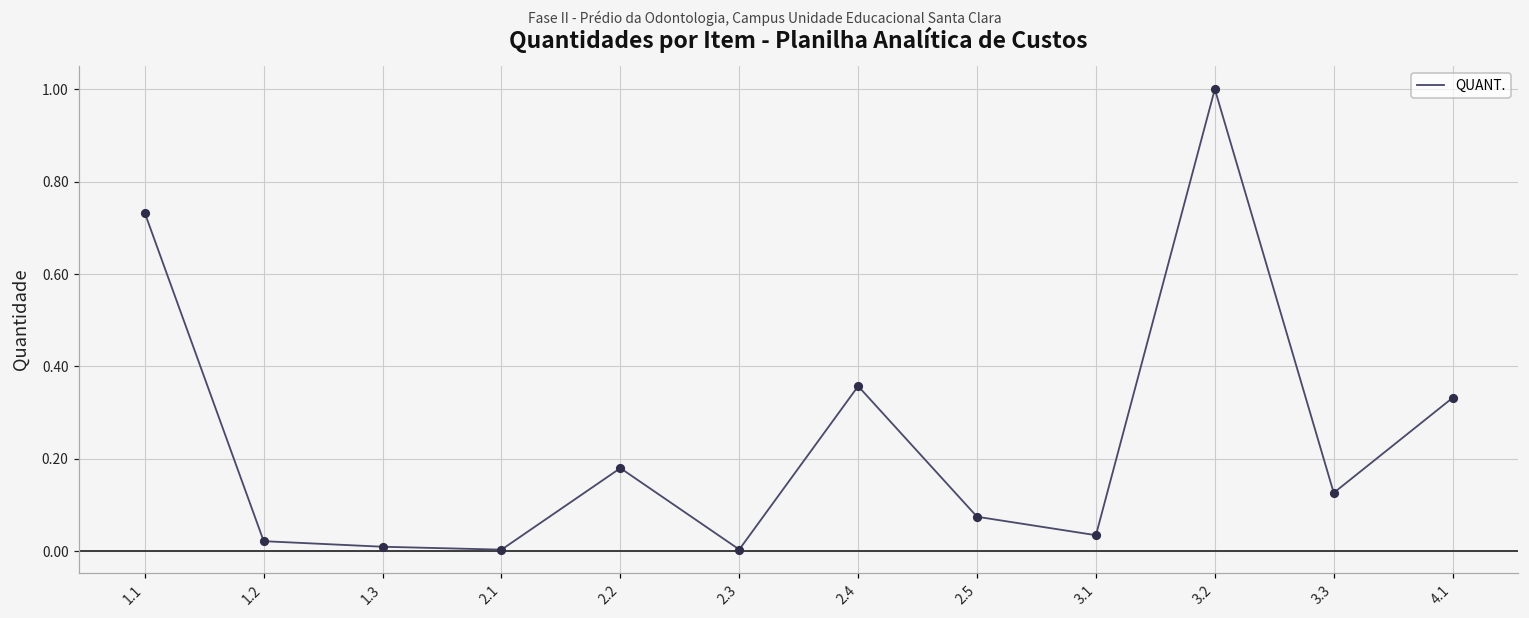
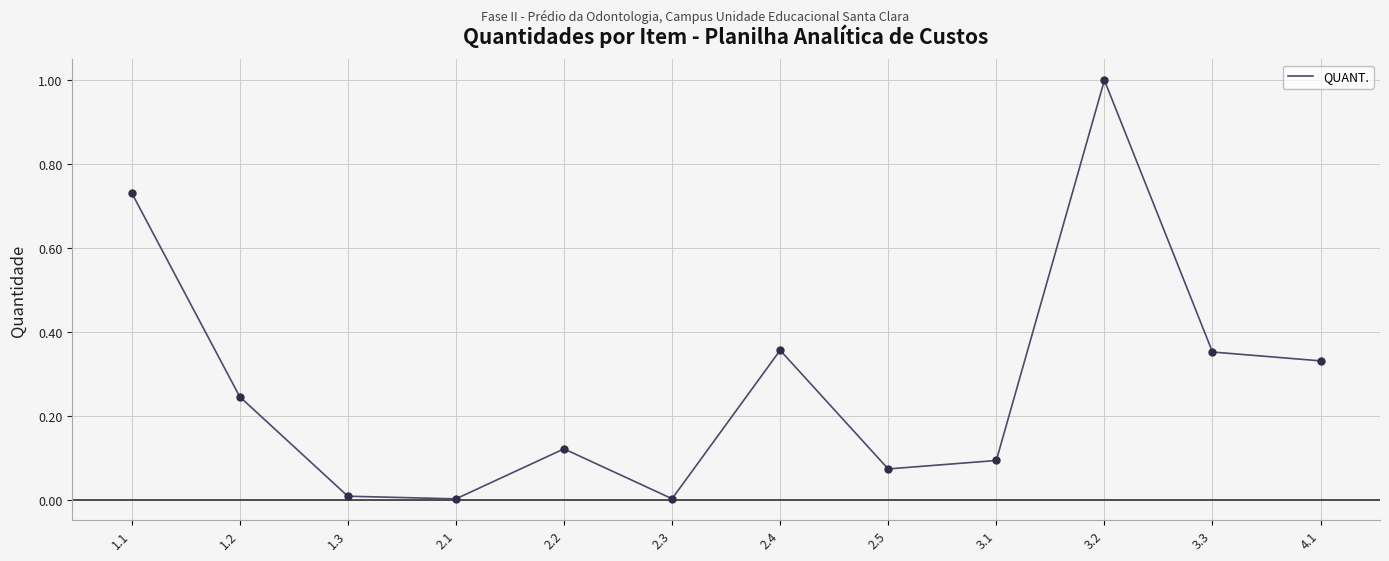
  {
    "1.1": 0.73,
-   "1.2": 0.02,
+   "1.2": 0.25,
    "1.3": 0.01,
    "2.1": 0.00,
-   "2.2": 0.18,
+   "2.2": 0.12,
    "2.3": 0.00,
    "2.4": 0.36,
    "2.5": 0.07,
-   "3.1": 0.03,
+   "3.1": 0.09,
    "3.2": 1.00,
-   "3.3": 0.13,
+   "3.3": 0.35,
    "4.1": 0.33
  }
